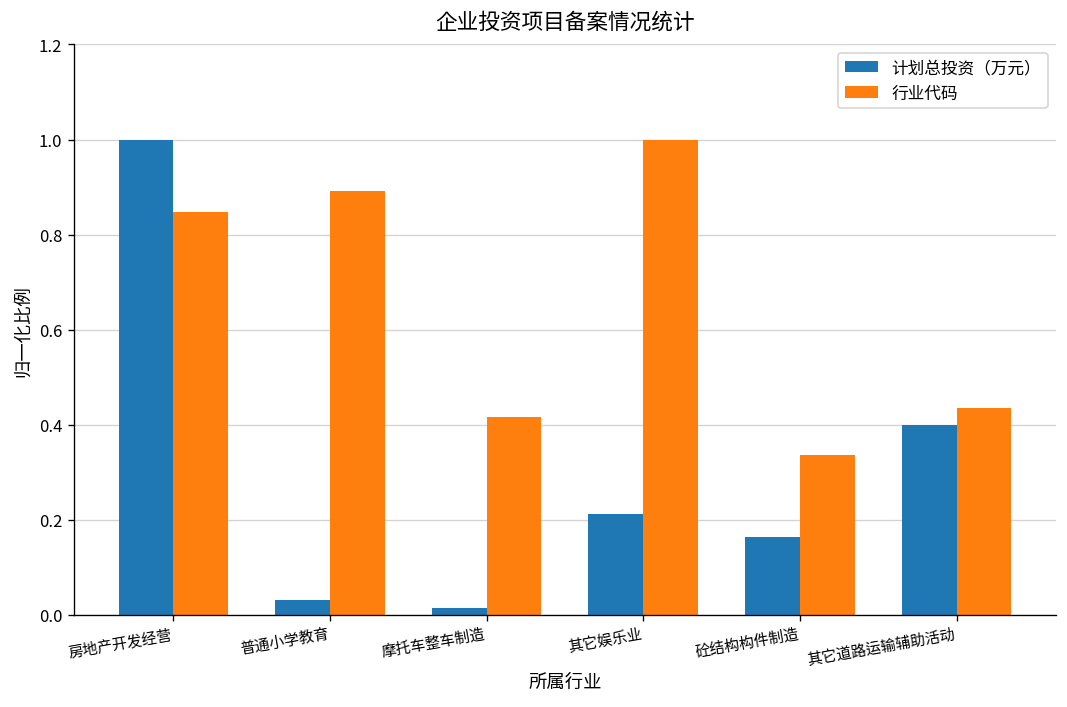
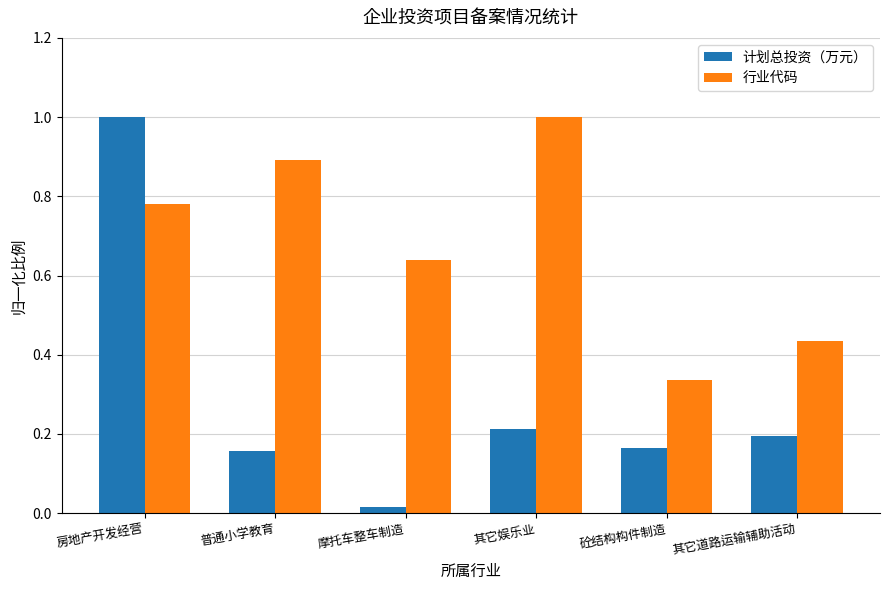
  {
    "计划总投资（万元）": {
      "房地产开发经营": 1.00,
-     "普通小学教育": 0.03,
+     "普通小学教育": 0.16,
      "摩托车整车制造": 0.01,
      "其它娱乐业": 0.21,
      "砼结构构件制造": 0.16,
-     "其它道路运输辅助活动": 0.40
+     "其它道路运输辅助活动": 0.19
    },
    "行业代码": {
-     "房地产开发经营": 0.85,
+     "房地产开发经营": 0.78,
      "普通小学教育": 0.89,
-     "摩托车整车制造": 0.42,
+     "摩托车整车制造": 0.64,
      "其它娱乐业": 1.00,
      "砼结构构件制造": 0.34,
      "其它道路运输辅助活动": 0.43
    }
  }
